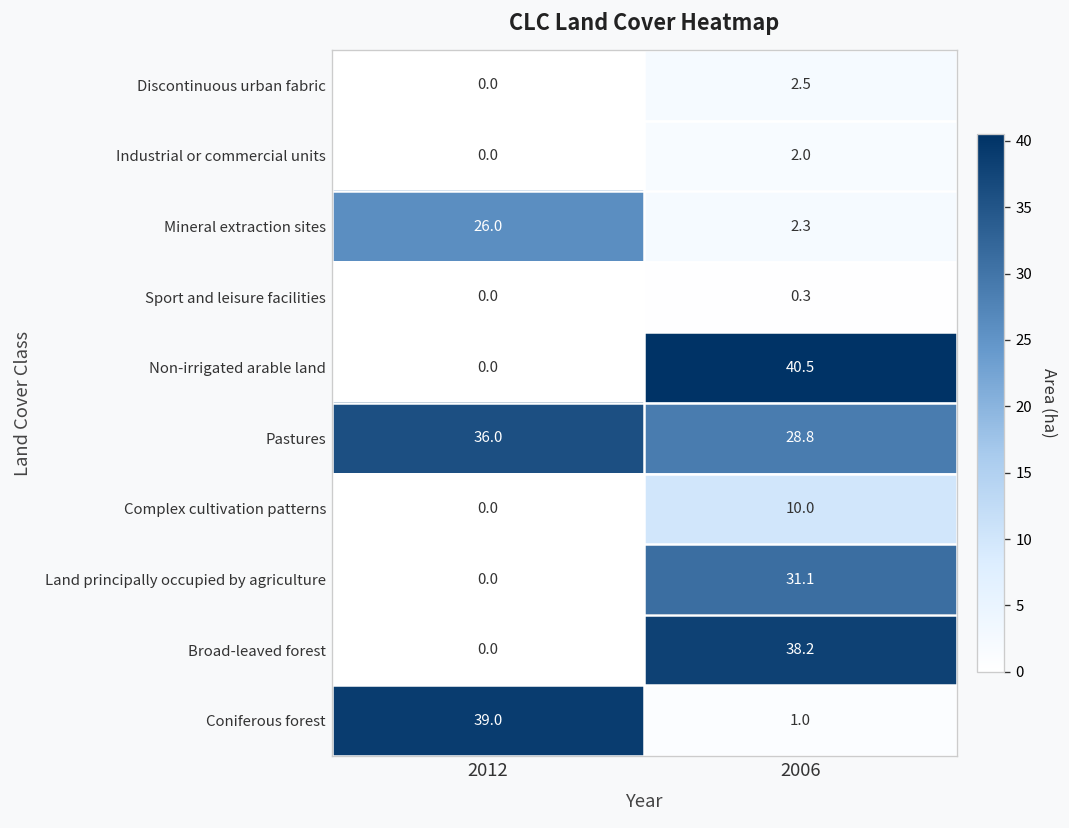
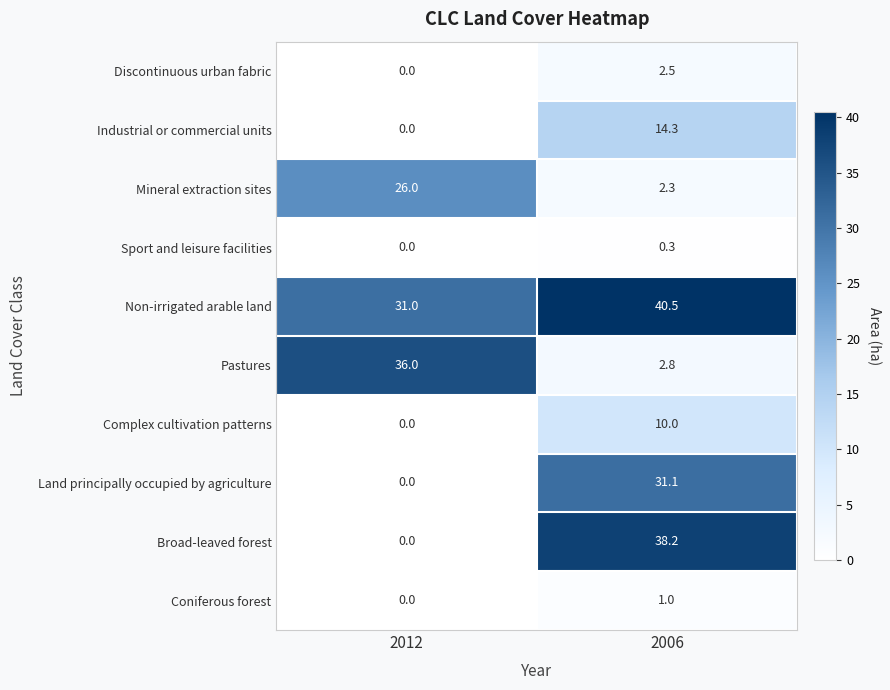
  {
    "Discontinuous urban fabric": {
      "2012": 0.0,
      "2006": 2.5
    },
    "Industrial or commercial units": {
      "2012": 0.0,
-     "2006": 2.0
+     "2006": 14.3
    },
    "Mineral extraction sites": {
      "2012": 26.0,
      "2006": 2.3
    },
    "Sport and leisure facilities": {
      "2012": 0.0,
      "2006": 0.3
    },
    "Non-irrigated arable land": {
-     "2012": 0.0,
+     "2012": 31.0,
      "2006": 40.5
    },
    "Pastures": {
      "2012": 36.0,
-     "2006": 28.8
+     "2006": 2.8
    },
    "Complex cultivation patterns": {
      "2012": 0.0,
      "2006": 10.0
    },
    "Land principally occupied by agriculture": {
      "2012": 0.0,
      "2006": 31.1
    },
    "Broad-leaved forest": {
      "2012": 0.0,
      "2006": 38.2
    },
    "Coniferous forest": {
-     "2012": 39.0,
+     "2012": 0.0,
      "2006": 1.0
    }
  }
